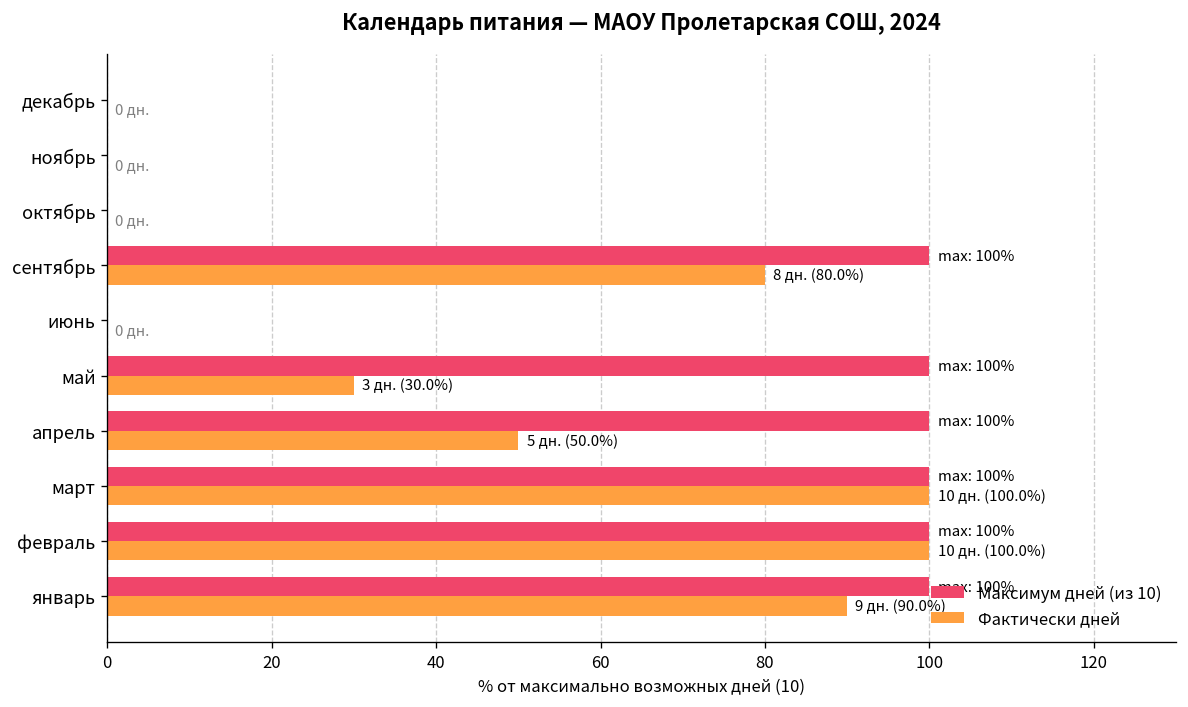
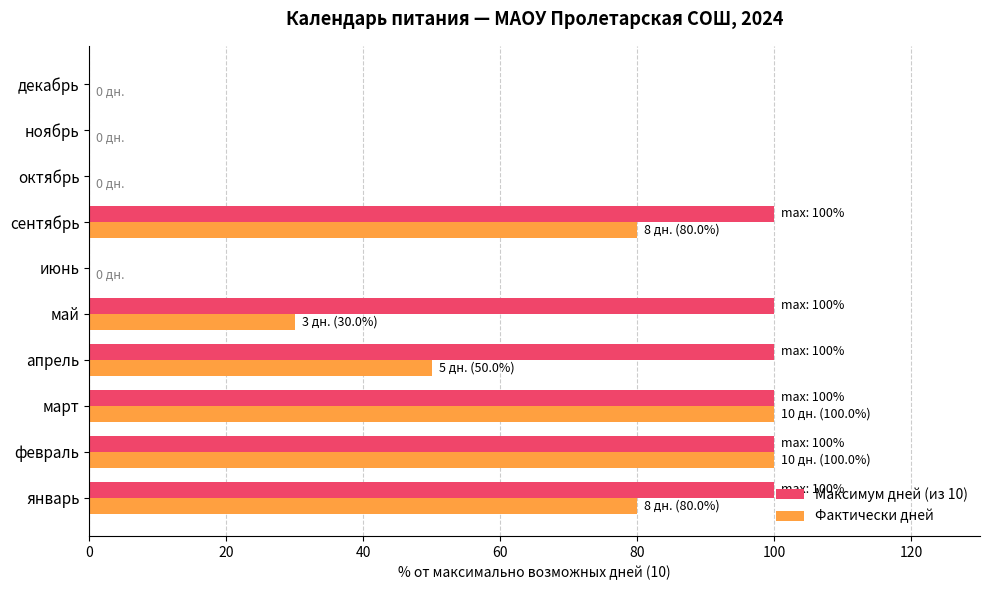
  {
    "Максимум дней (из 10)": {
      "сентябрь": "100%",
      "май": "100%",
      "апрель": "100%",
      "март": "100%",
      "февраль": "100%",
      "январь": "100%"
    },
    "Фактически дней": {
      "декабрь": "0",
      "ноябрь": "0",
      "октябрь": "0",
      "сентябрь": "(80.0%)",
      "июнь": "0",
      "май": "(30.0%)",
      "апрель": "(50.0%)",
      "март": "(100.0%)",
      "февраль": "(100.0%)",
-     "январь": "9 дн. (90.0%)"
+     "январь": "8 дн. (80.0%)"
    }
  }
